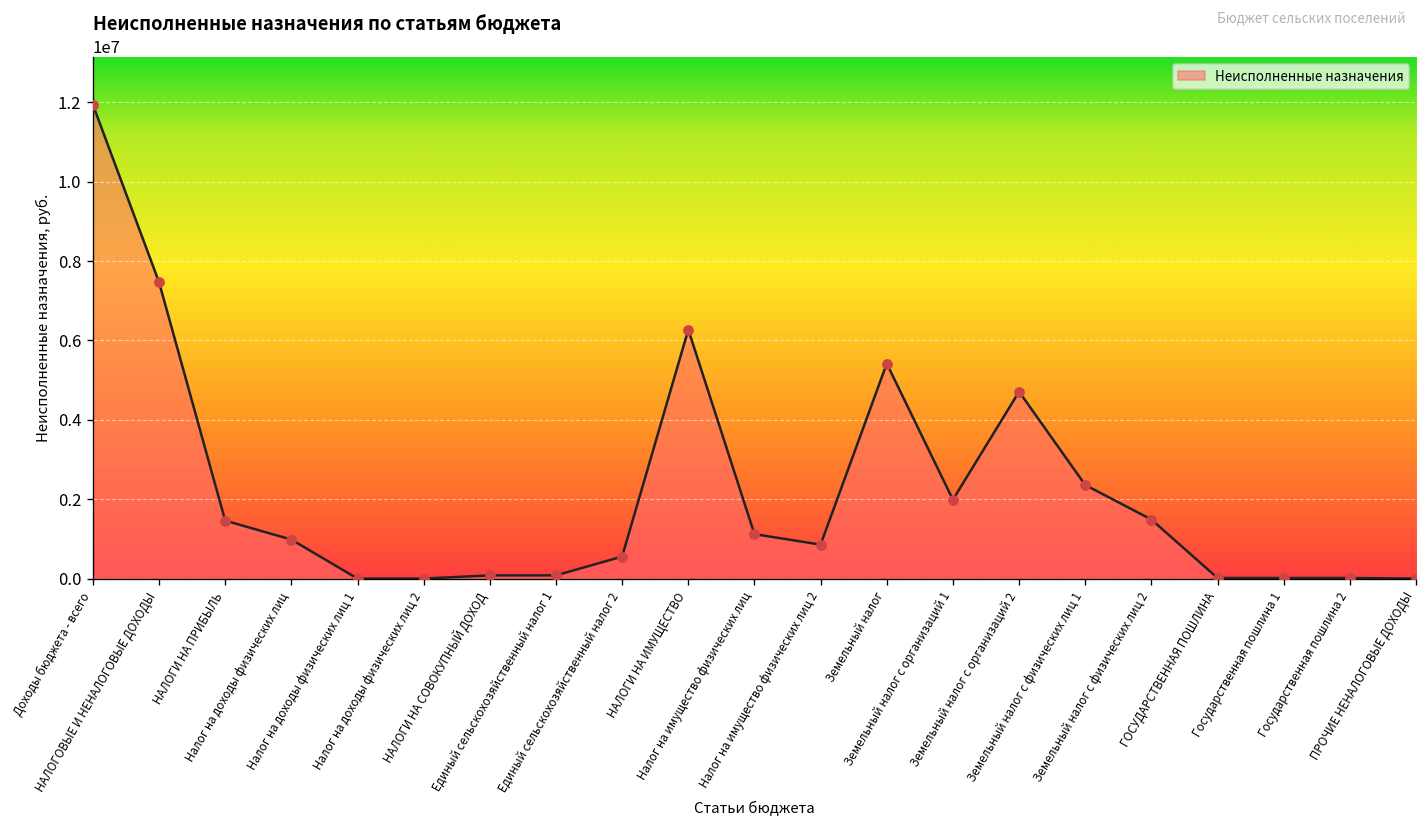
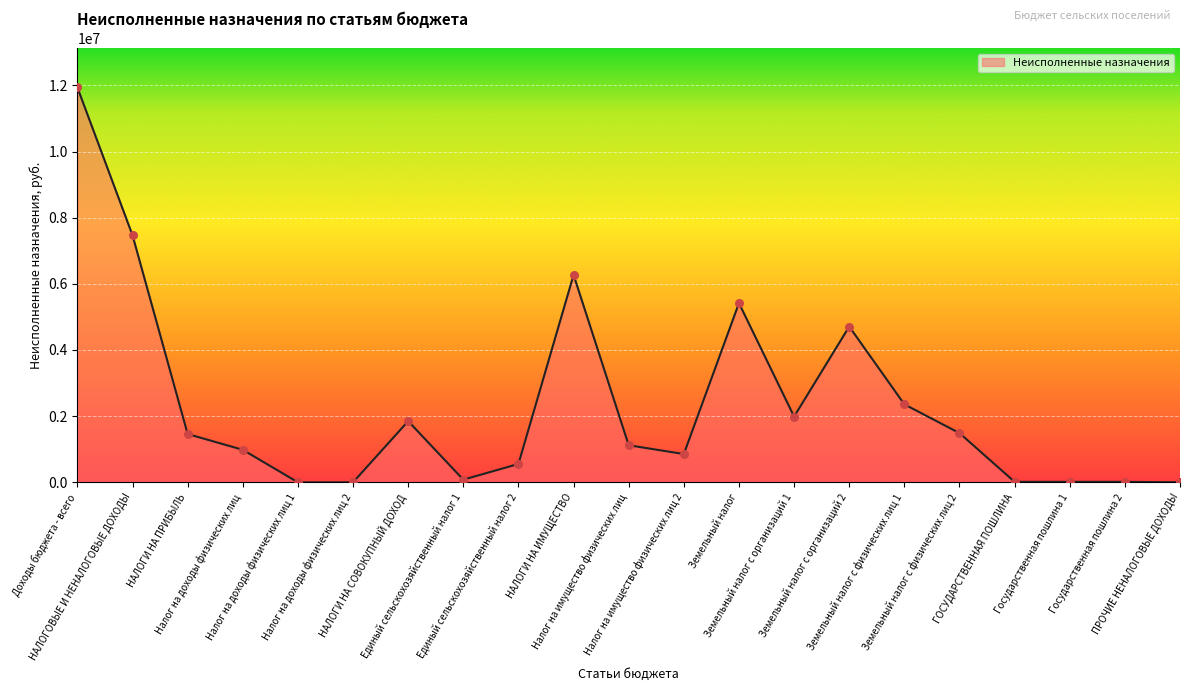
  {
    "Доходы бюджета - всего": 11900000,
    "НАЛОГОВЫЕ И НЕНАЛОГОВЫЕ ДОХОДЫ": 7500000,
    "НАЛОГИ НА ПРИБЫЛЬ": 1500000,
    "Налог на доходы физических лиц": 1000000,
    "Налог на доходы физических лиц 1": 0,
    "Налог на доходы физических лиц 2": 0,
-   "НАЛОГИ НА СОВОКУПНЫЙ ДОХОД": 100000,
+   "НАЛОГИ НА СОВОКУПНЫЙ ДОХОД": 1800000,
    "Единый сельскохозяйственный налог 1": 100000,
    "Единый сельскохозяйственный налог 2": 600000,
    "НАЛОГИ НА ИМУЩЕСТВО": 6300000,
    "Налог на имущество физических лиц": 1100000,
    "Налог на имущество физических лиц 2": 900000,
    "Земельный налог": 5400000,
    "Земельный налог с организаций 1": 2000000,
    "Земельный налог с организаций 2": 4700000,
    "Земельный налог с физических лиц 1": 2400000,
    "Земельный налог с физических лиц 2": 1500000,
    "ГОСУДАРСТВЕННАЯ ПОШЛИНА": 0,
    "Государственная пошлина 1": 0,
    "Государственная пошлина 2": 0,
    "ПРОЧИЕ НЕНАЛОГОВЫЕ ДОХОДЫ": 0
  }
